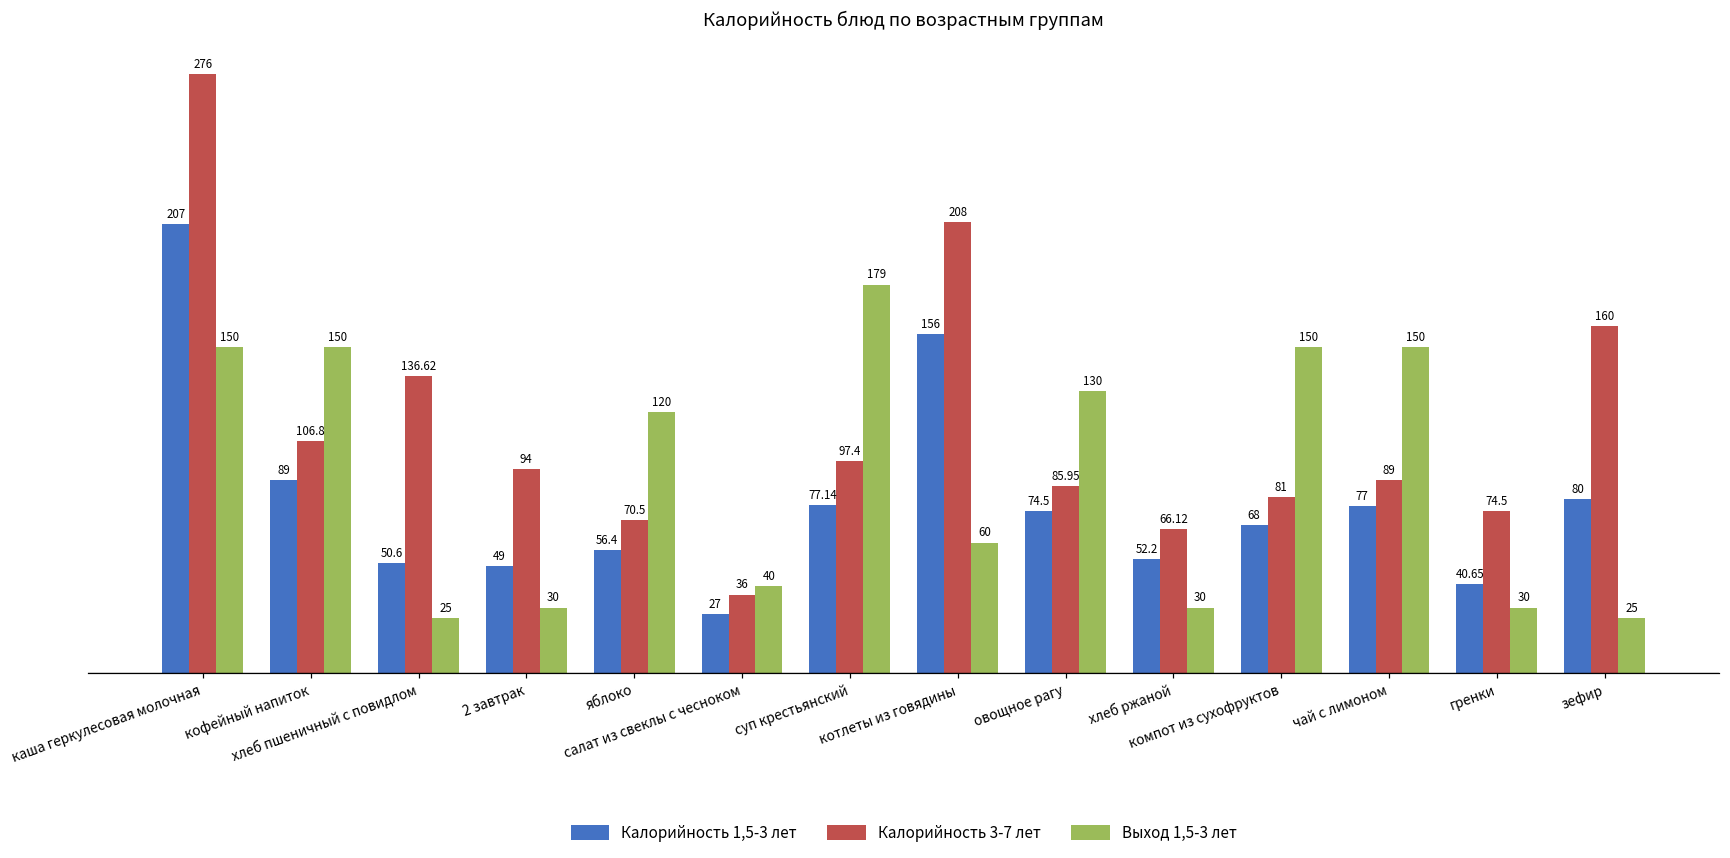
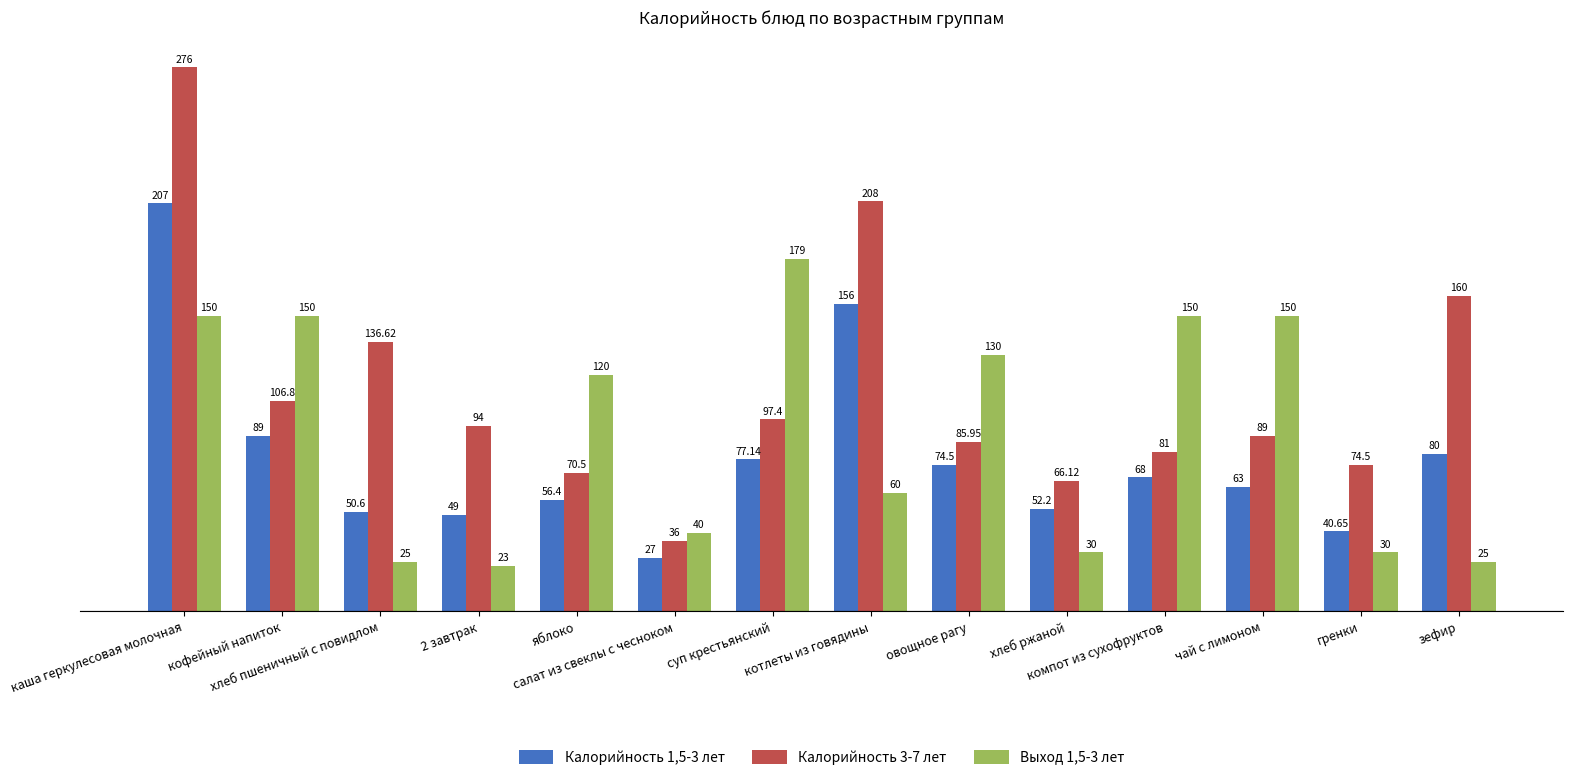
  {
    "Калорийность 1,5-3 лет": {
      "каша геркулесовая молочная": 207,
      "кофейный напиток": 89,
      "хлеб пшеничный с повидлом": 50.6,
      "2 завтрак": 49,
      "яблоко": 56.4,
      "салат из свеклы с чесноком": 27,
      "суп крестьянский": 77.14,
      "котлеты из говядины": 156,
      "овощное рагу": 74.5,
      "хлеб ржаной": 52.2,
      "компот из сухофруктов": 68,
-     "чай с лимоном": 77,
+     "чай с лимоном": 63,
      "гренки": 40.65,
      "зефир": 80
    },
    "Калорийность 3-7 лет": {
      "каша геркулесовая молочная": 276,
      "кофейный напиток": 106.8,
      "хлеб пшеничный с повидлом": 136.62,
      "2 завтрак": 94,
      "яблоко": 70.5,
      "салат из свеклы с чесноком": 36,
      "суп крестьянский": 97.4,
      "котлеты из говядины": 208,
      "овощное рагу": 85.95,
      "хлеб ржаной": 66.12,
      "компот из сухофруктов": 81,
      "чай с лимоном": 89,
      "гренки": 74.5,
      "зефир": 160
    },
    "Выход 1,5-3 лет": {
      "каша геркулесовая молочная": 150,
      "кофейный напиток": 150,
      "хлеб пшеничный с повидлом": 25,
-     "2 завтрак": 30,
+     "2 завтрак": 23,
      "яблоко": 120,
      "салат из свеклы с чесноком": 40,
      "суп крестьянский": 179,
      "котлеты из говядины": 60,
      "овощное рагу": 130,
      "хлеб ржаной": 30,
      "компот из сухофруктов": 150,
      "чай с лимоном": 150,
      "гренки": 30,
      "зефир": 25
    }
  }
